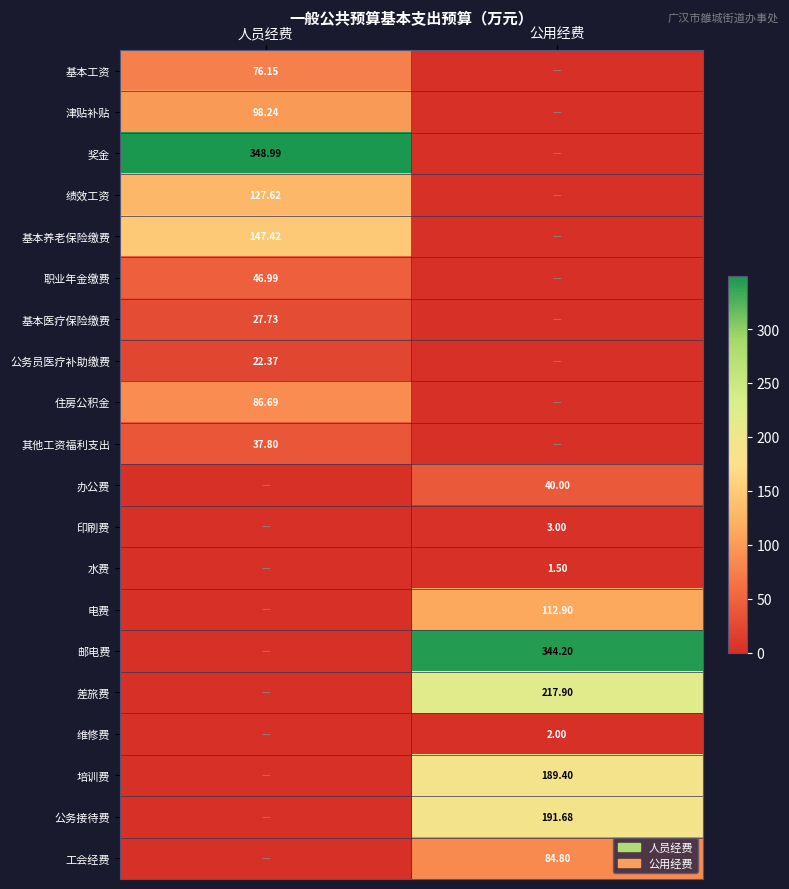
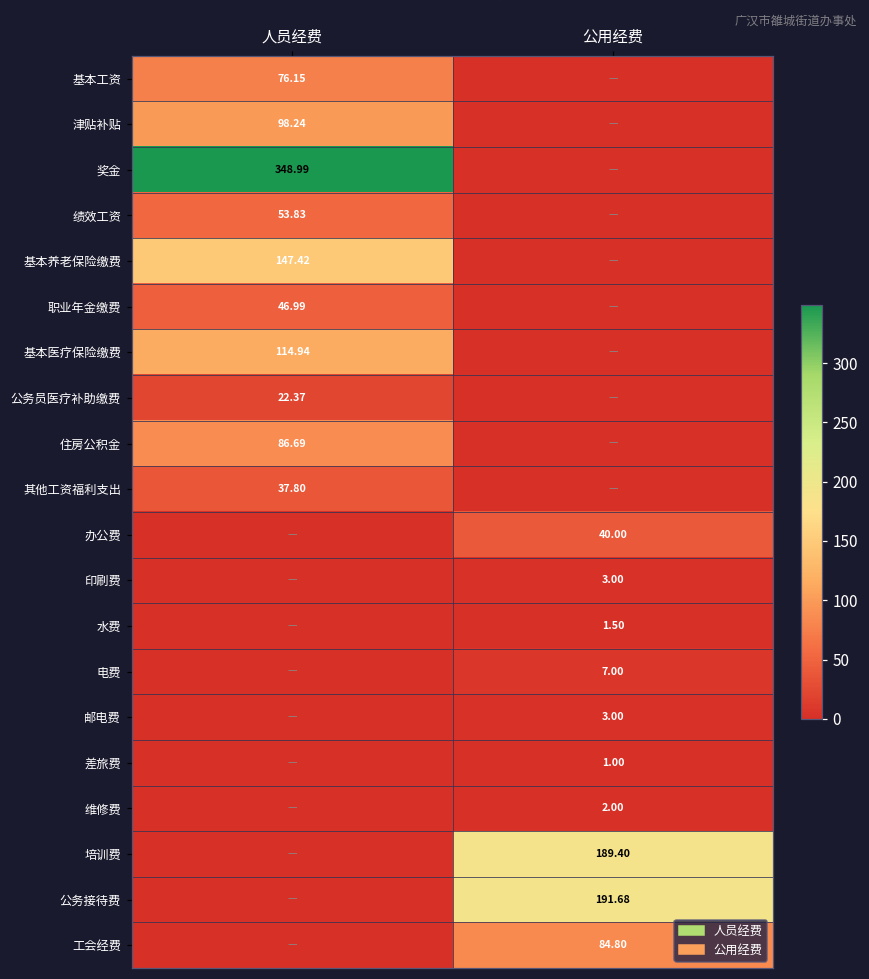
  {
    "基本工资": {
      "人员经费": 76.15
    },
    "津贴补贴": {
      "人员经费": 98.24
    },
    "奖金": {
      "人员经费": 348.99
    },
    "绩效工资": {
-     "人员经费": 127.62
+     "人员经费": 53.83
    },
    "基本养老保险缴费": {
      "人员经费": 147.42
    },
    "职业年金缴费": {
      "人员经费": 46.99
    },
    "基本医疗保险缴费": {
-     "人员经费": 27.73
+     "人员经费": 114.94
    },
    "公务员医疗补助缴费": {
      "人员经费": 22.37
    },
    "住房公积金": {
      "人员经费": 86.69
    },
    "其他工资福利支出": {
      "人员经费": 37.80
    },
    "办公费": {
      "公用经费": 40.00
    },
    "印刷费": {
      "公用经费": 3.00
    },
    "水费": {
      "公用经费": 1.50
    },
    "电费": {
-     "公用经费": 112.90
+     "公用经费": 7.00
    },
    "邮电费": {
-     "公用经费": 344.20
+     "公用经费": 3.00
    },
    "差旅费": {
-     "公用经费": 217.90
+     "公用经费": 1.00
    },
    "维修费": {
      "公用经费": 2.00
    },
    "培训费": {
      "公用经费": 189.40
    },
    "公务接待费": {
      "公用经费": 191.68
    },
    "工会经费": {
      "公用经费": 84.80
    }
  }
